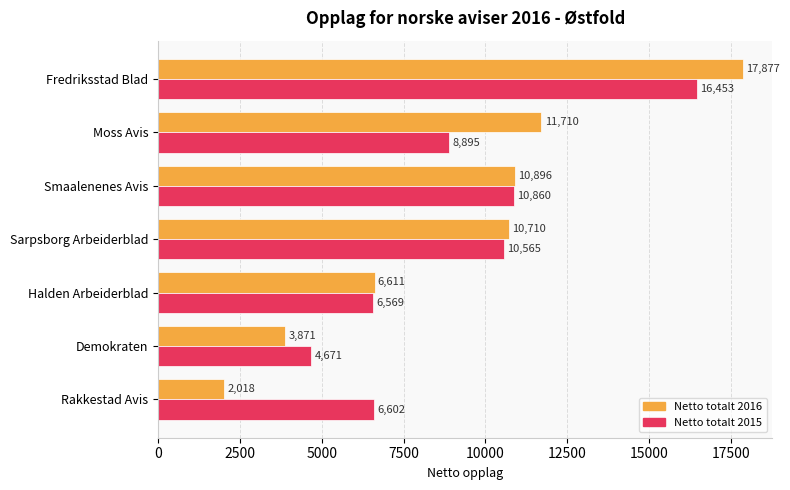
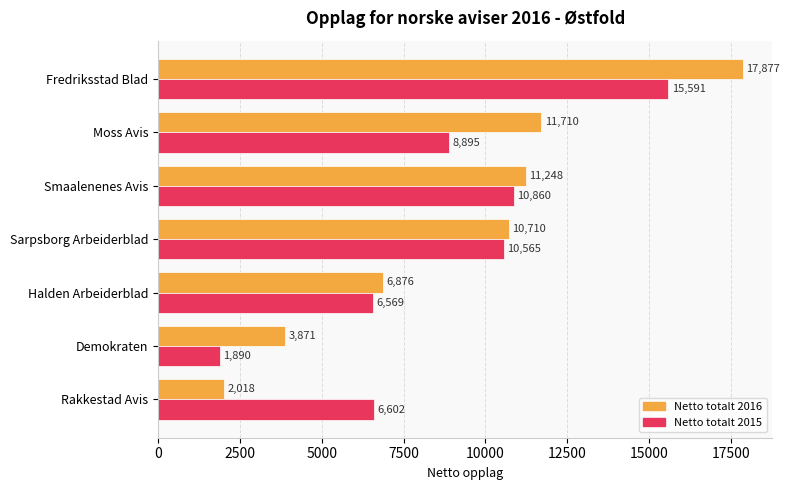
  {
    "Netto totalt 2016": {
      "Fredriksstad Blad": "17,877",
      "Moss Avis": "11,710",
-     "Smaalenenes Avis": "10,896",
+     "Smaalenenes Avis": "11,248",
      "Sarpsborg Arbeiderblad": "10,710",
-     "Halden Arbeiderblad": "6,611",
+     "Halden Arbeiderblad": "6,876",
      "Demokraten": "3,871",
      "Rakkestad Avis": "2,018"
    },
    "Netto totalt 2015": {
-     "Fredriksstad Blad": "16,453",
+     "Fredriksstad Blad": "15,591",
      "Moss Avis": "8,895",
      "Smaalenenes Avis": "10,860",
      "Sarpsborg Arbeiderblad": "10,565",
      "Halden Arbeiderblad": "6,569",
-     "Demokraten": "4,671",
+     "Demokraten": "1,890",
      "Rakkestad Avis": "6,602"
    }
  }
